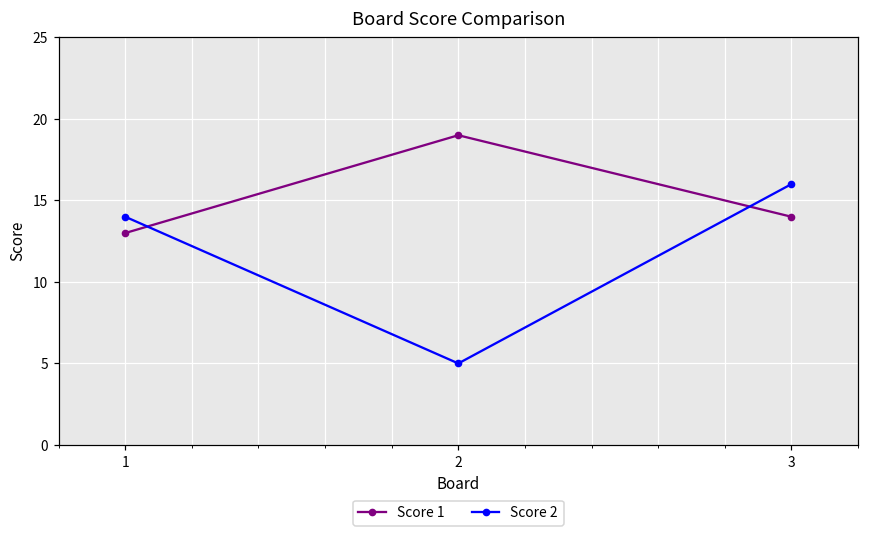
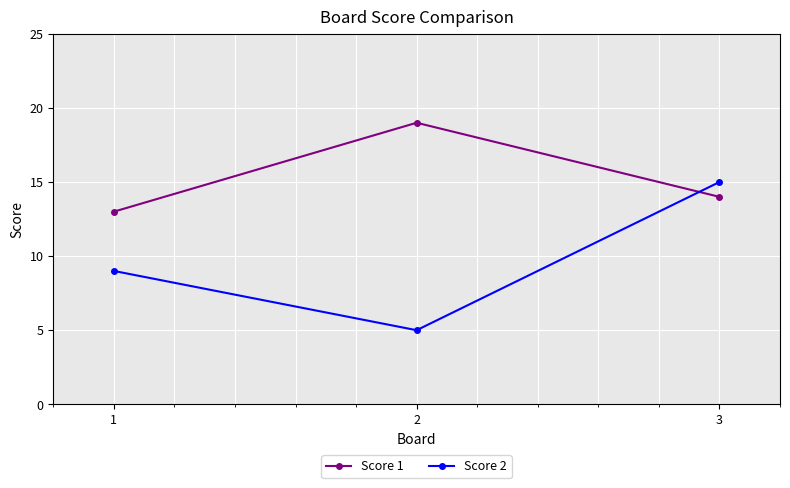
  {
    "Score 1": {
      "1": 13,
      "2": 19,
      "3": 14
    },
    "Score 2": {
-     "1": 14,
+     "1": 9,
      "2": 5,
-     "3": 16
+     "3": 15
    }
  }
